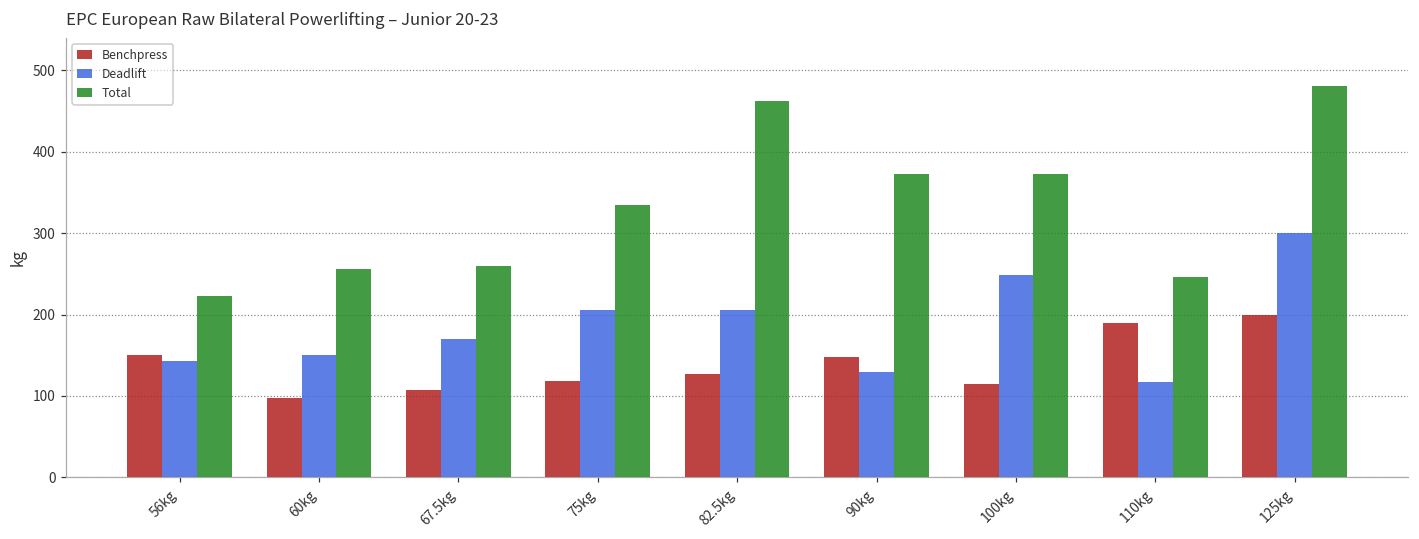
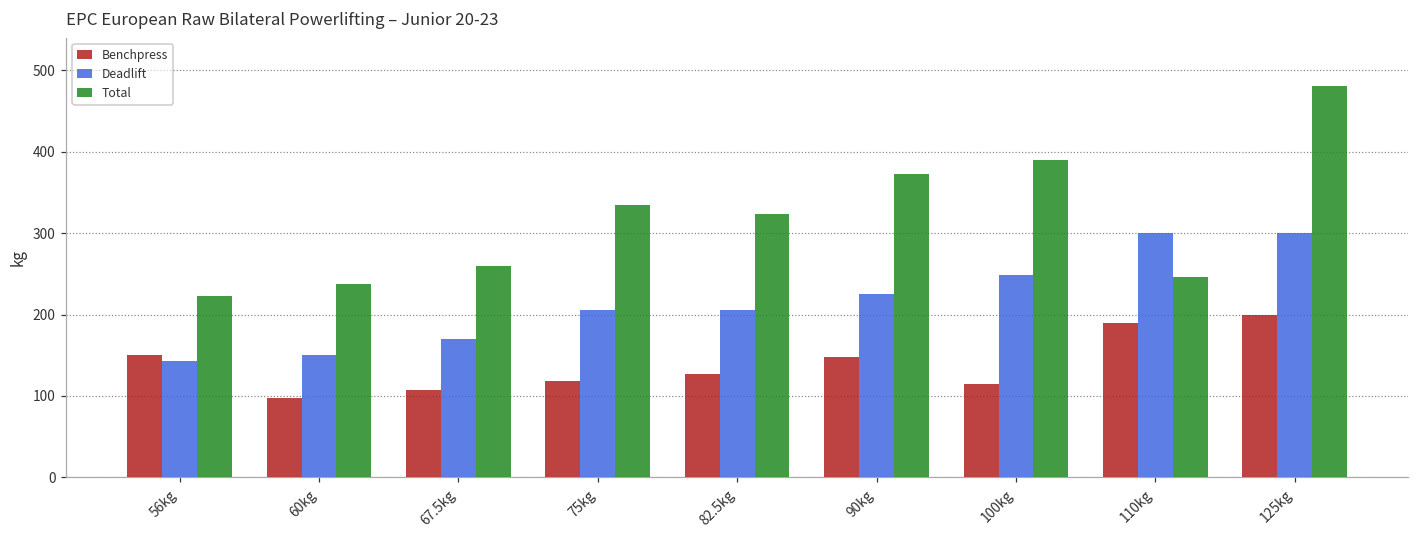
  {
    "Benchpress": {
      "56kg": 150,
      "60kg": 100,
      "67.5kg": 110,
      "75kg": 120,
      "82.5kg": 130,
      "90kg": 150,
      "100kg": 120,
      "110kg": 190,
      "125kg": 200
    },
    "Deadlift": {
      "56kg": 140,
      "60kg": 150,
      "67.5kg": 170,
      "75kg": 210,
      "82.5kg": 210,
-     "90kg": 130,
+     "90kg": 230,
      "100kg": 250,
-     "110kg": 120,
+     "110kg": 300,
      "125kg": 300
    },
    "Total": {
      "56kg": 220,
-     "60kg": 260,
+     "60kg": 240,
      "67.5kg": 260,
      "75kg": 340,
-     "82.5kg": 460,
+     "82.5kg": 320,
      "90kg": 370,
-     "100kg": 370,
+     "100kg": 390,
      "110kg": 250,
      "125kg": 480
    }
  }
